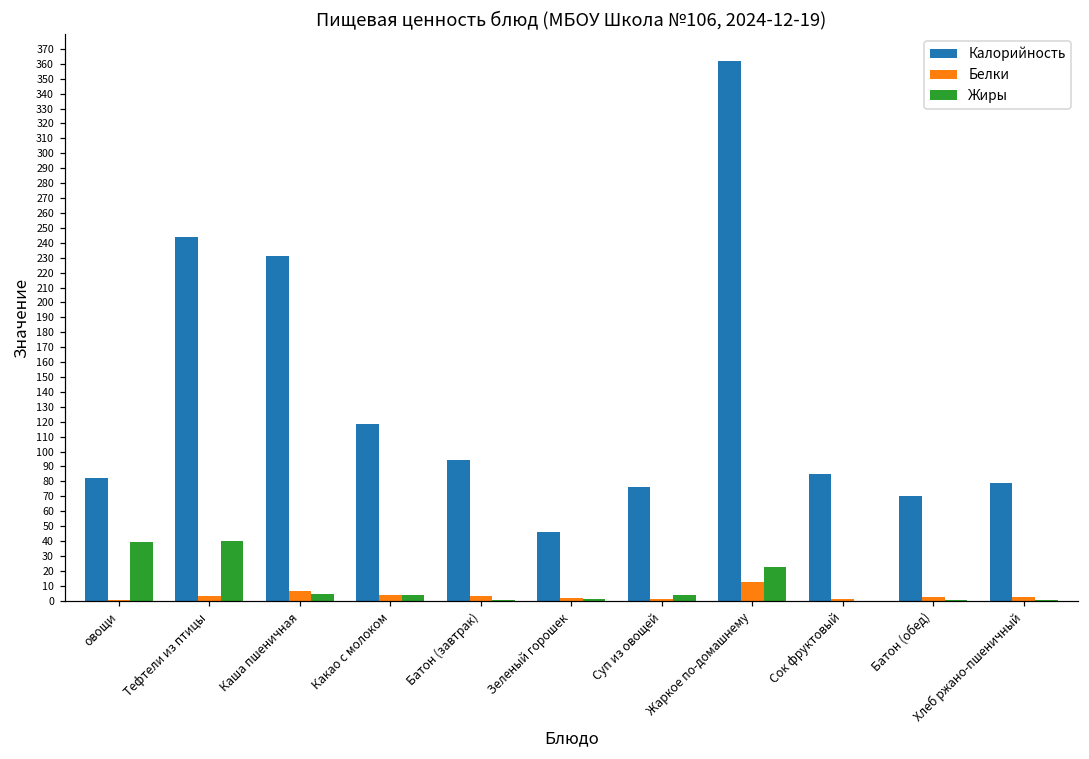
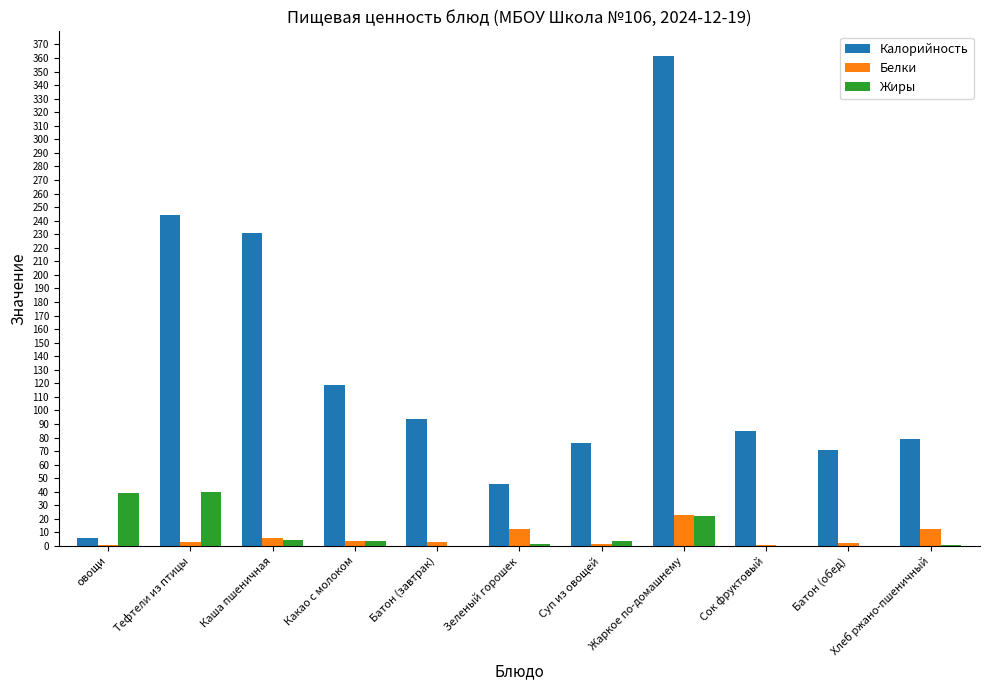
  {
    "Калорийность": {
-     "овощи": 83,
+     "овощи": 6,
      "Тефтели из птицы": 244,
      "Каша пшеничная": 231,
      "Какао с молоком": 119,
      "Батон (завтрак)": 94,
      "Зеленый горошек": 46,
      "Суп из овощей": 76,
      "Жаркое по-домашнему": 362,
      "Сок фруктовый": 85,
      "Батон (обед)": 71,
      "Хлеб ржано-пшеничный": 79
    },
    "Белки": {
      "Тефтели из птицы": 3,
      "Каша пшеничная": 6,
      "Какао с молоком": 4,
      "Батон (завтрак)": 3,
-     "Зеленый горошек": 2,
-     "Жаркое по-домашнему": 13,
+     "Зеленый горошек": 13,
+     "Жаркое по-домашнему": 23,
      "Батон (обед)": 2,
-     "Хлеб ржано-пшеничный": 3
+     "Хлеб ржано-пшеничный": 12
    },
    "Жиры": {
      "овощи": 39,
      "Тефтели из птицы": 40,
      "Каша пшеничная": 5,
      "Какао с молоком": 4,
      "Суп из овощей": 4,
      "Жаркое по-домашнему": 22,
      "Сок фруктовый": 0
    }
  }
